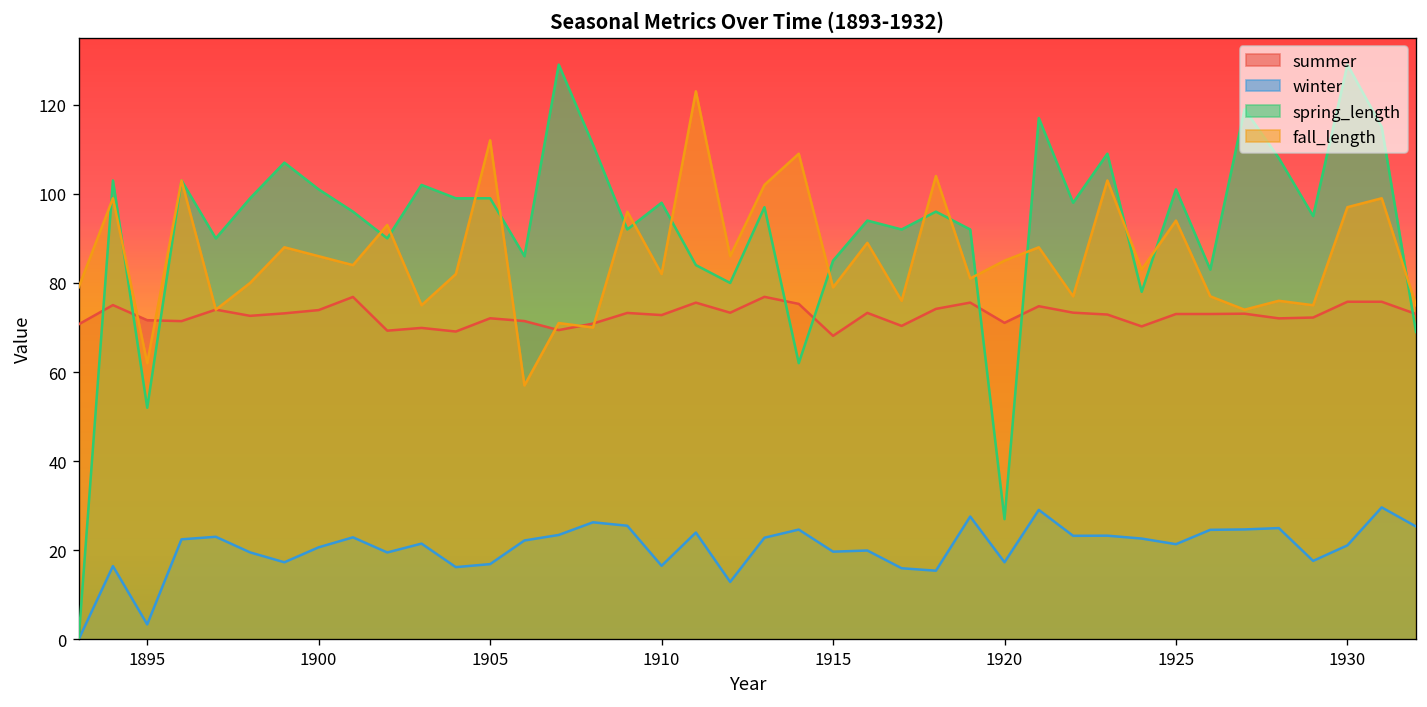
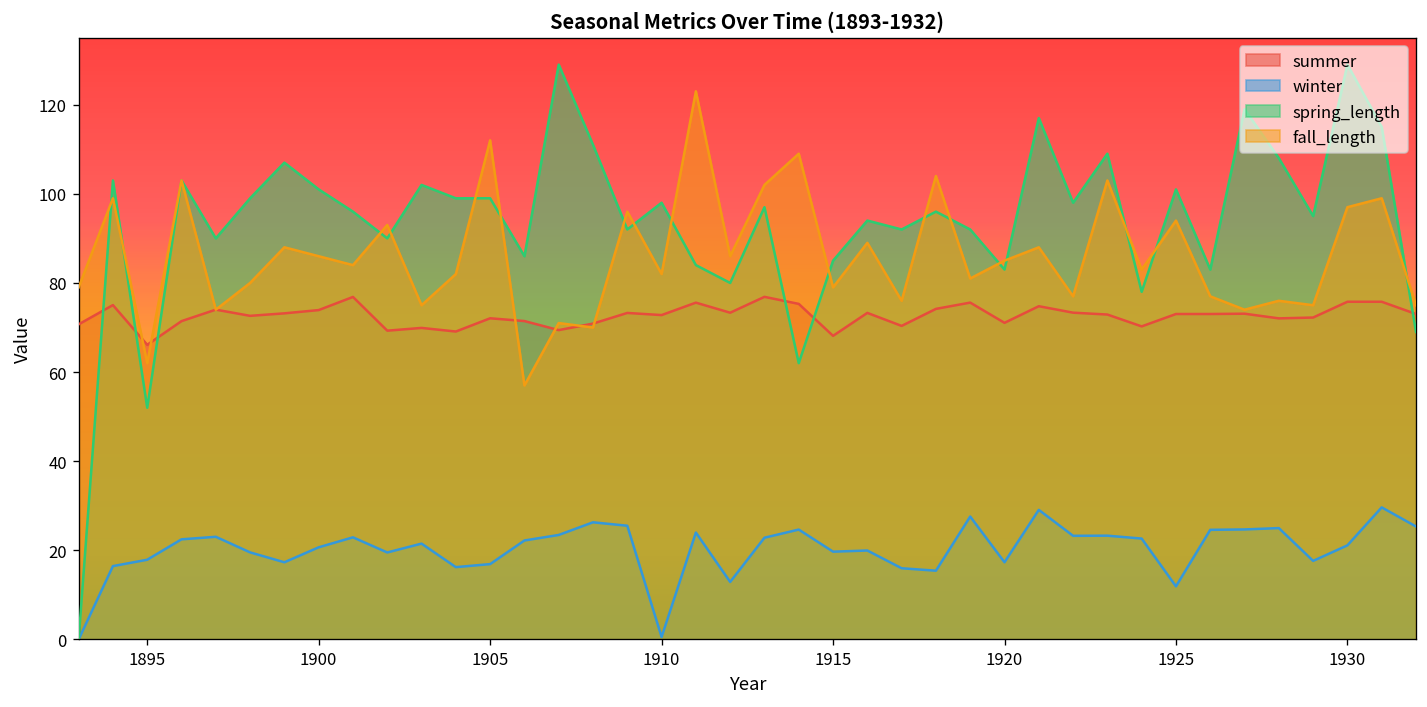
  {
    "summer": {
-     "1895": 72,
+     "1895": 66,
      "1900": 74,
      "1905": 72,
      "1910": 73,
      "1915": 68,
      "1920": 71,
      "1925": 73,
      "1930": 76
    },
    "winter": {
-     "1895": 3,
+     "1895": 18,
      "1900": 21,
      "1905": 17,
-     "1910": 17,
+     "1910": 1,
      "1915": 20,
      "1920": 17,
-     "1925": 21,
+     "1925": 12,
      "1930": 21
    },
    "spring_length": {
      "1895": 52,
      "1900": 101,
      "1905": 99,
      "1910": 98,
      "1915": 85,
-     "1920": 27,
+     "1920": 83,
      "1925": 101
    },
    "fall_length": {
      "1895": 62,
      "1900": 86,
      "1905": 112,
      "1910": 82,
      "1915": 79,
      "1920": 85,
      "1925": 94,
      "1930": 97
    }
  }
